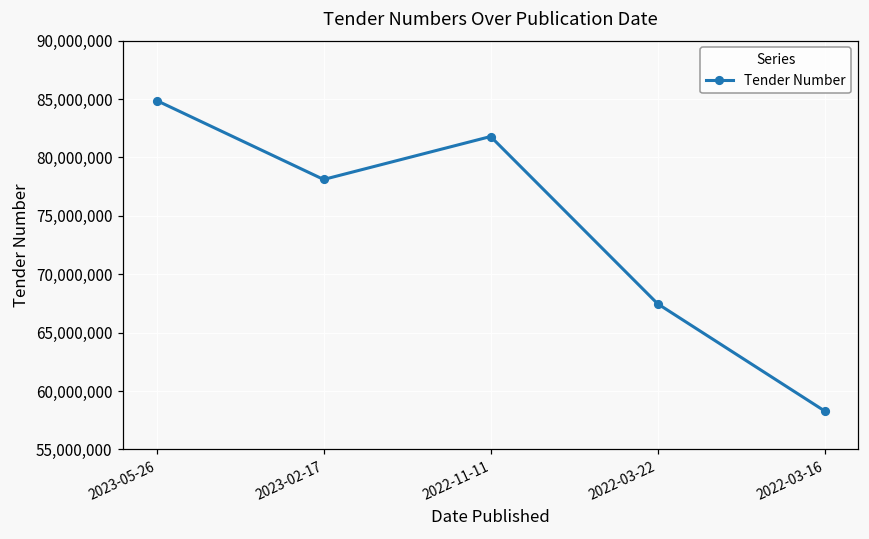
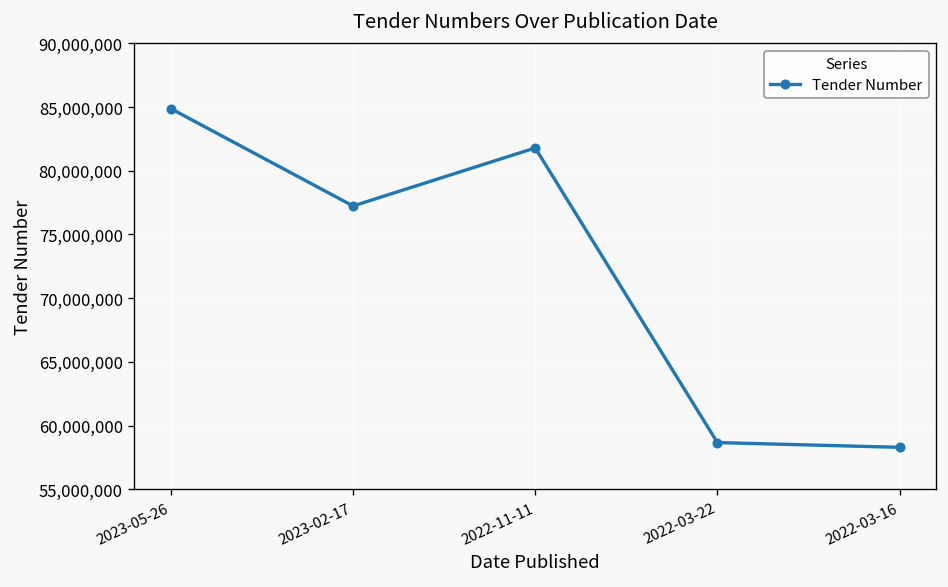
  {
    "2023-05-26": "84,900,000",
-   "2023-02-17": "78,100,000",
+   "2023-02-17": "77,200,000",
    "2022-11-11": "81,800,000",
-   "2022-03-22": "67,500,000",
+   "2022-03-22": "58,700,000",
    "2022-03-16": "58,300,000"
  }
